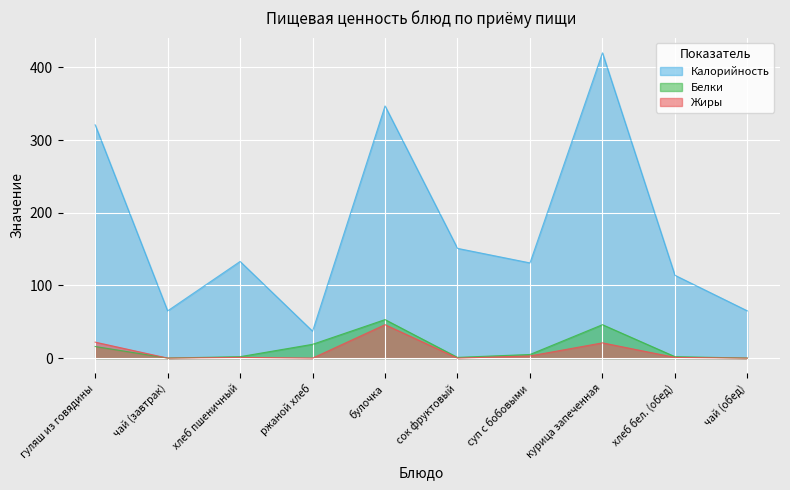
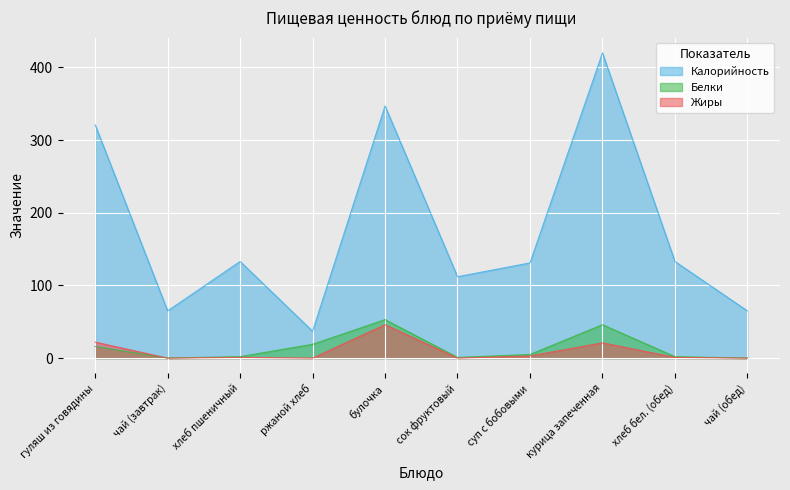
  {
    "Калорийность": {
      "гуляш из говядины": 320,
      "чай (завтрак)": 70,
      "хлеб пшеничный": 130,
      "ржаной хлеб": 40,
      "булочка": 350,
-     "сок фруктовый": 150,
+     "сок фруктовый": 110,
      "суп с бобовыми": 130,
      "курица запеченная": 420,
-     "хлеб бел. (обед)": 110,
+     "хлеб бел. (обед)": 130,
      "чай (обед)": 70
    },
    "Белки": {
      "гуляш из говядины": 20,
      "ржаной хлеб": 20,
      "булочка": 50,
      "курица запеченная": 50
    },
    "Жиры": {
      "гуляш из говядины": 20,
      "ржаной хлеб": 0,
      "булочка": 50,
      "курица запеченная": 20
    }
  }
